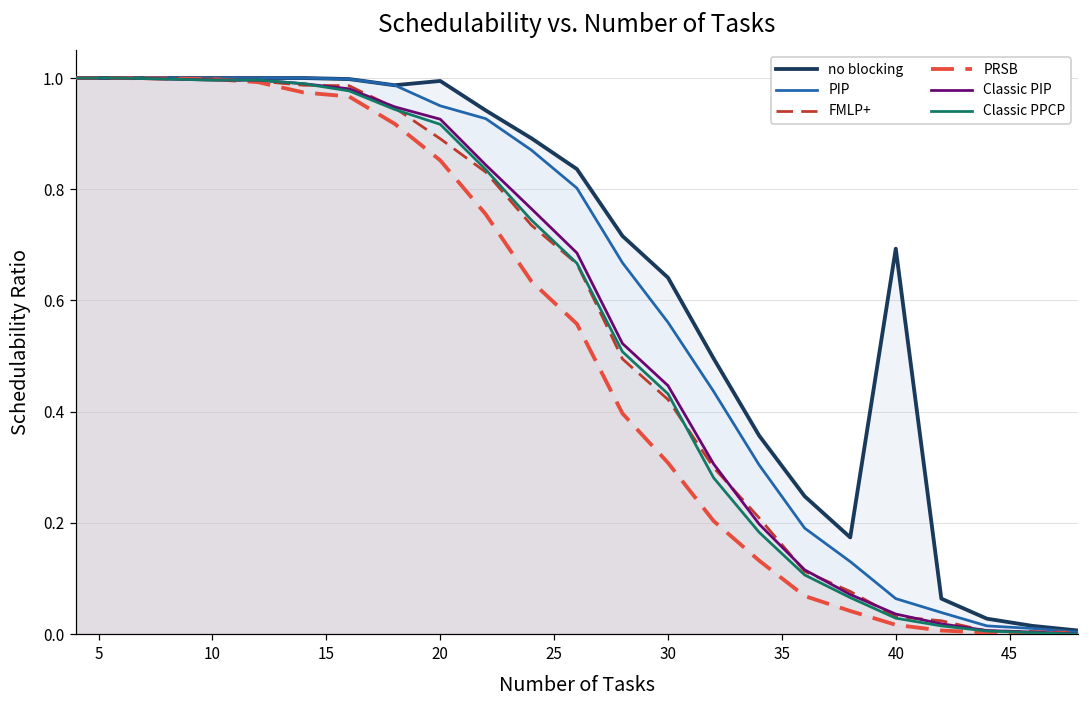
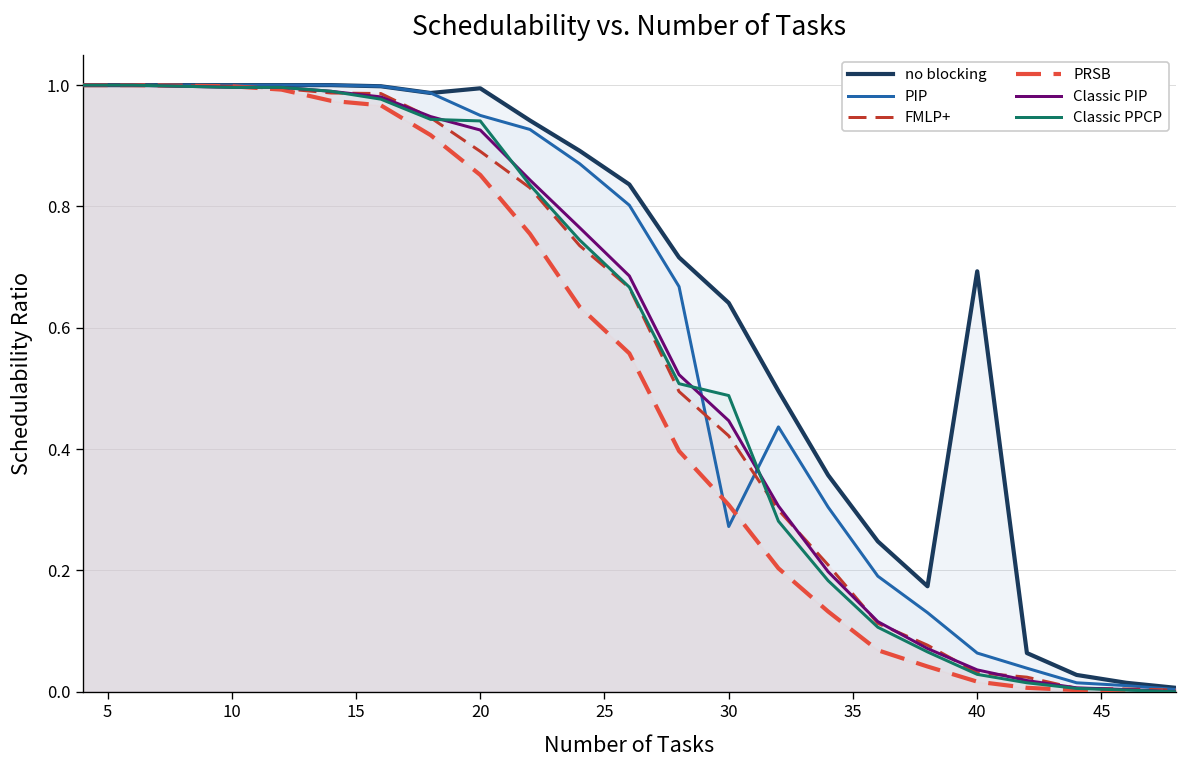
  {
    "no blocking": {
      "20": 0.99,
      "30": 0.64,
      "40": 0.69
    },
    "PIP": {
      "20": 0.95,
-     "30": 0.56,
+     "30": 0.27,
      "40": 0.06
    },
    "Classic PIP": {
      "20": 0.93,
      "30": 0.45
    },
    "Classic PPCP": {
-     "20": 0.92,
-     "30": 0.43
+     "20": 0.94,
+     "30": 0.49
    }
  }
